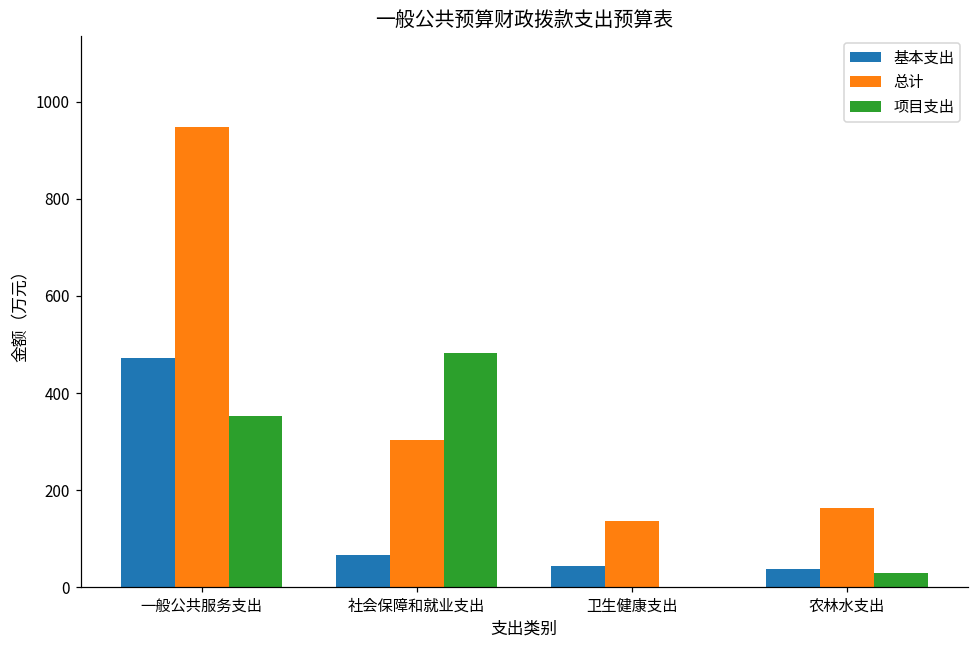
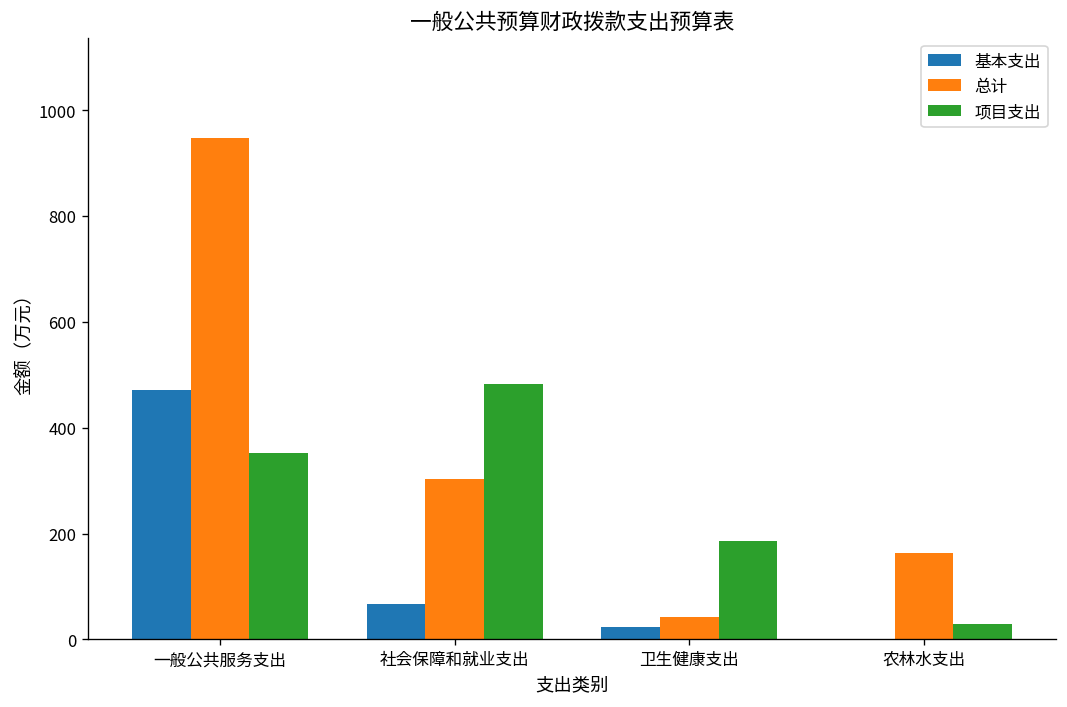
  {
    "基本支出": {
      "一般公共服务支出": 470,
      "社会保障和就业支出": 70,
-     "卫生健康支出": 40,
-     "农林水支出": 40
+     "卫生健康支出": 20,
+     "农林水支出": 0
    },
    "总计": {
      "一般公共服务支出": 950,
      "社会保障和就业支出": 300,
-     "卫生健康支出": 140,
+     "卫生健康支出": 40,
      "农林水支出": 160
    },
    "项目支出": {
      "一般公共服务支出": 350,
      "社会保障和就业支出": 480,
-     "卫生健康支出": 0,
+     "卫生健康支出": 190,
      "农林水支出": 30
    }
  }
